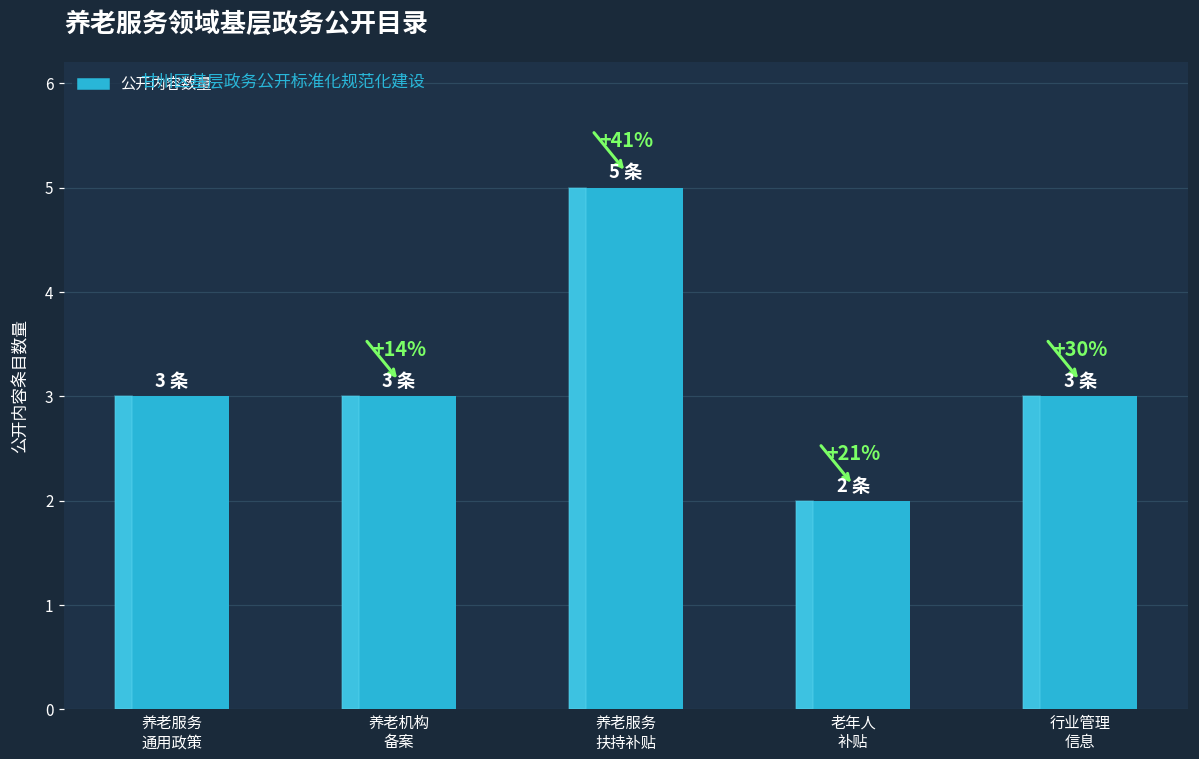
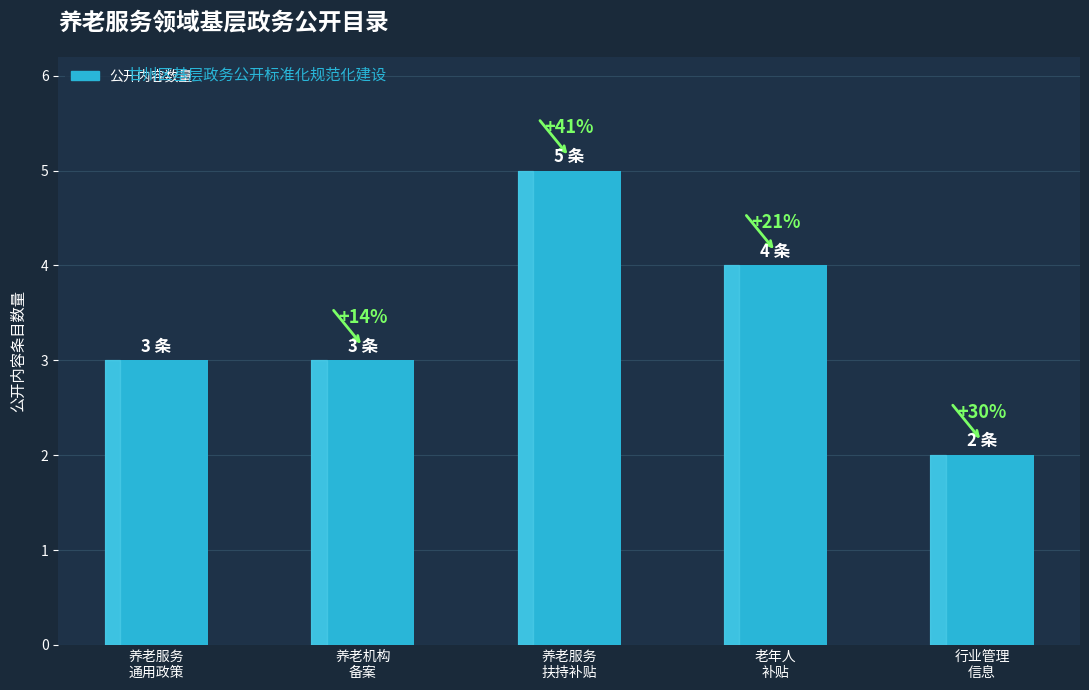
  {
    "养老服务 通用政策": 3,
    "养老机构 备案": 3,
    "养老服务 扶持补贴": 5,
-   "老年人 补贴": 2,
-   "行业管理 信息": 3
+   "老年人 补贴": 4,
+   "行业管理 信息": 2
  }
